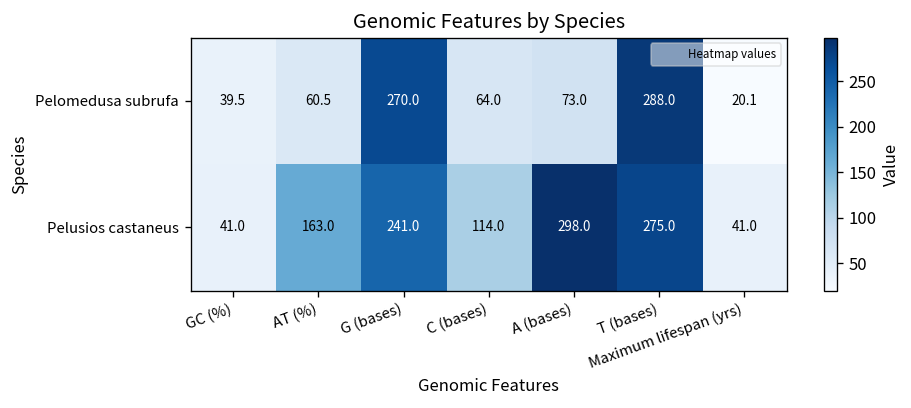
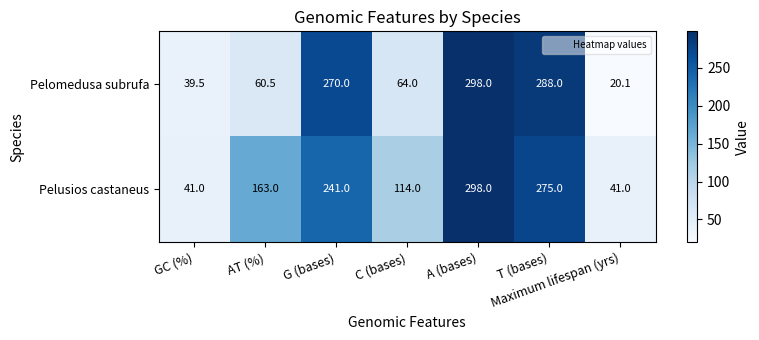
  {
    "Pelomedusa subrufa": {
      "GC (%)": 39.5,
      "AT (%)": 60.5,
      "G (bases)": 270.0,
      "C (bases)": 64.0,
-     "A (bases)": 73.0,
+     "A (bases)": 298.0,
      "T (bases)": 288.0,
      "Maximum lifespan (yrs)": 20.1
    },
    "Pelusios castaneus": {
      "GC (%)": 41.0,
      "AT (%)": 163.0,
      "G (bases)": 241.0,
      "C (bases)": 114.0,
      "A (bases)": 298.0,
      "T (bases)": 275.0,
      "Maximum lifespan (yrs)": 41.0
    }
  }
